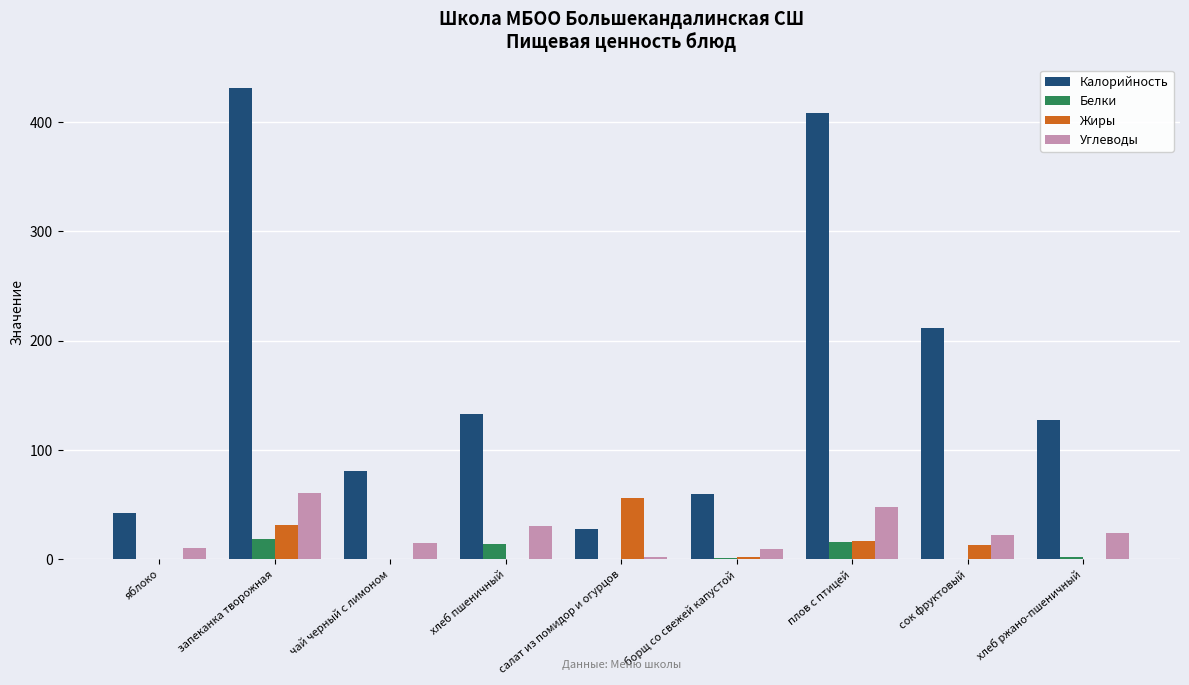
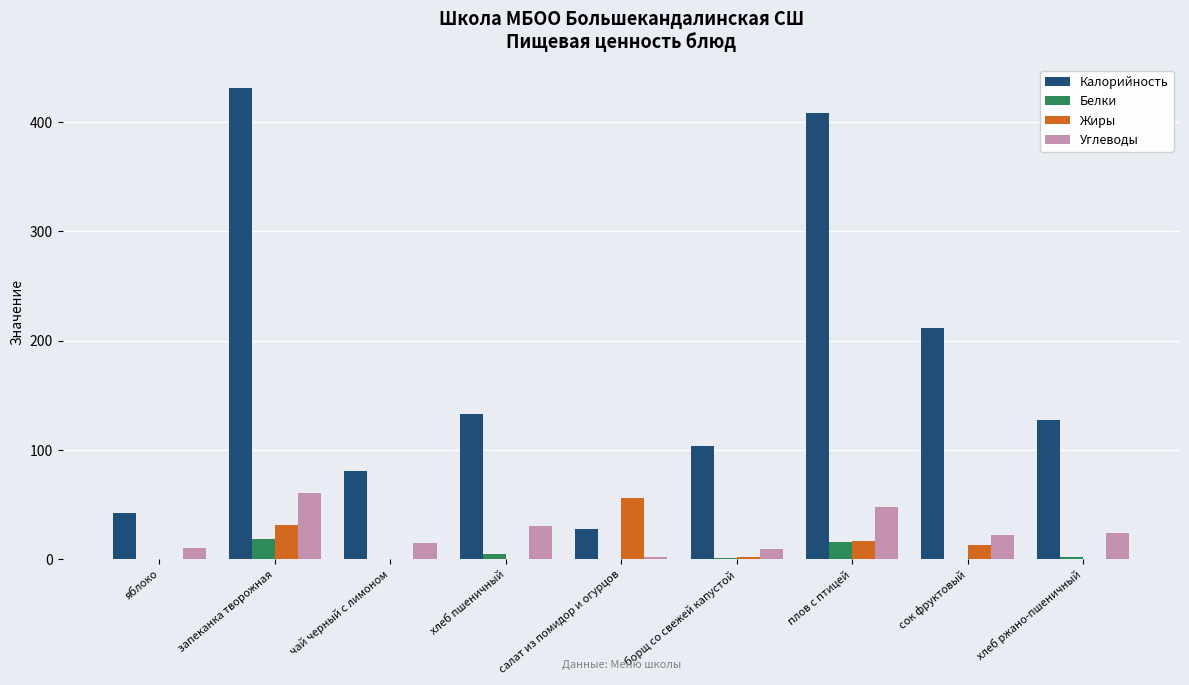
  {
    "Калорийность": {
      "яблоко": 43,
      "запеканка творожная": 431,
      "чай черный с лимоном": 81,
      "хлеб пшеничный": 133,
      "салат из помидор и огурцов": 28,
-     "борщ со свежей капустой": 60,
+     "борщ со свежей капустой": 104,
      "плов с птицей": 408,
      "сок фруктовый": 211,
      "хлеб ржано-пшеничный": 127
    },
    "Белки": {
      "запеканка творожная": 19,
-     "хлеб пшеничный": 14,
+     "хлеб пшеничный": 5,
      "салат из помидор и огурцов": 0,
      "плов с птицей": 16
    },
    "Жиры": {
      "запеканка творожная": 31,
      "хлеб пшеничный": 0,
      "салат из помидор и огурцов": 56,
      "плов с птицей": 17,
      "сок фруктовый": 14
    },
    "Углеводы": {
      "яблоко": 10,
      "запеканка творожная": 61,
      "чай черный с лимоном": 15,
      "хлеб пшеничный": 30,
      "борщ со свежей капустой": 9,
      "плов с птицей": 48,
      "сок фруктовый": 22,
      "хлеб ржано-пшеничный": 24
    }
  }
